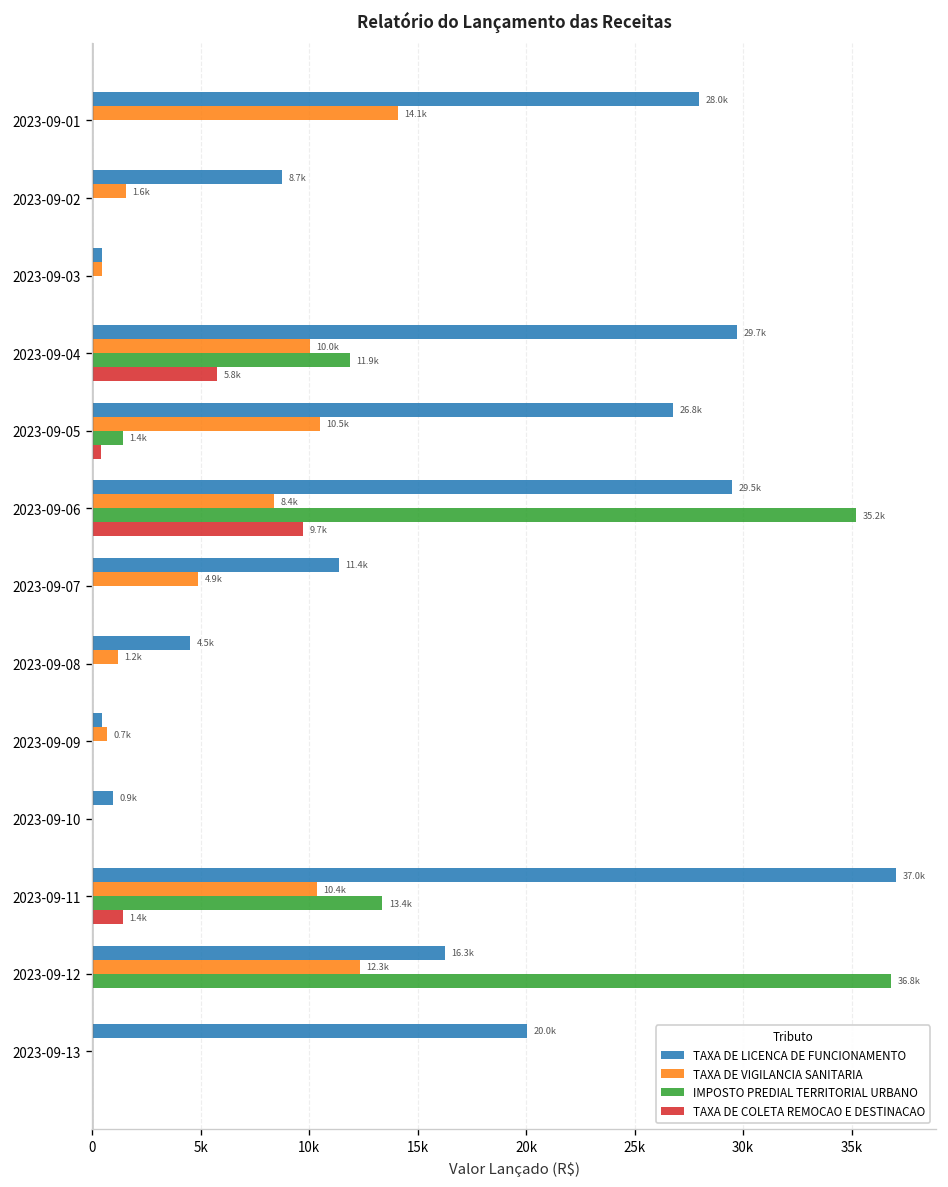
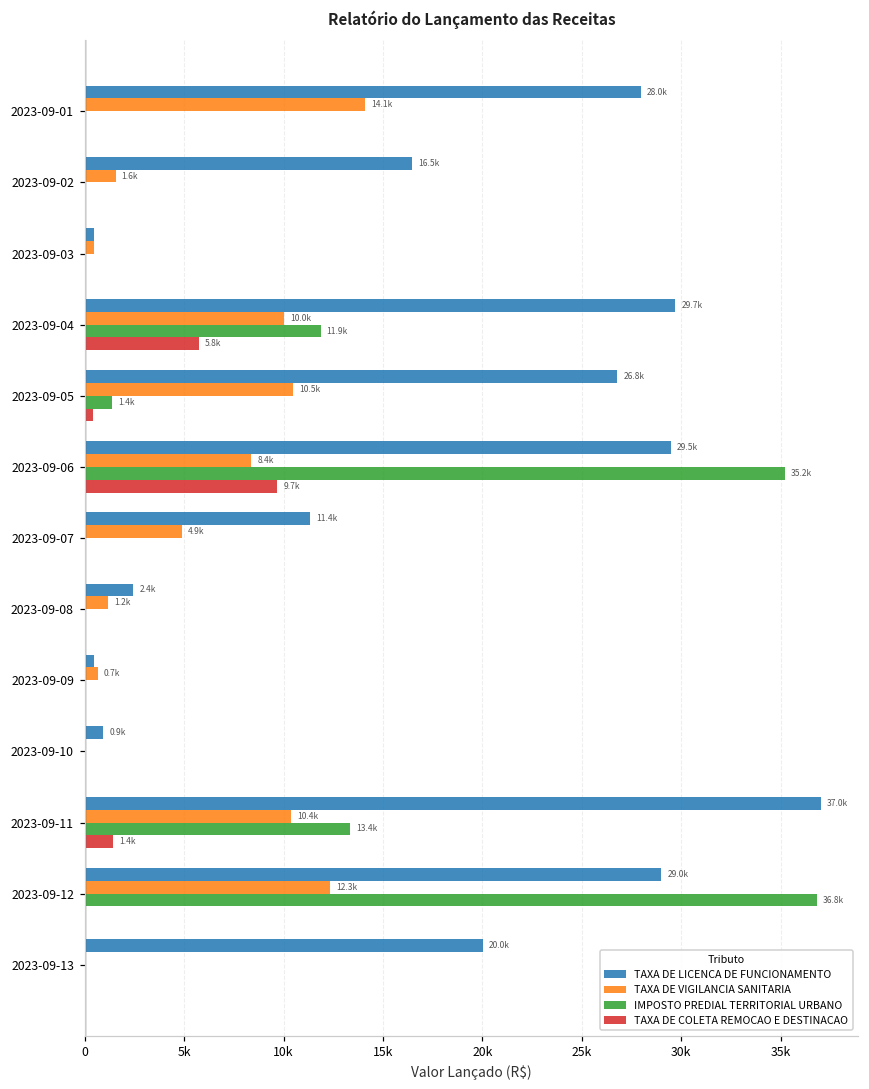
  {
    "TAXA DE LICENCA DE FUNCIONAMENTO": {
      "2023-09-01": "28.0k",
-     "2023-09-02": "8.7k",
+     "2023-09-02": "16.5k",
      "2023-09-04": "29.7k",
      "2023-09-05": "26.8k",
      "2023-09-06": "29.5k",
      "2023-09-07": "11.4k",
-     "2023-09-08": "4.5k",
+     "2023-09-08": "2.4k",
      "2023-09-10": "0.9k",
      "2023-09-11": "37.0k",
-     "2023-09-12": "16.3k",
+     "2023-09-12": "29.0k",
      "2023-09-13": "20.0k"
    },
    "TAXA DE VIGILANCIA SANITARIA": {
      "2023-09-01": "14.1k",
      "2023-09-02": "1.6k",
      "2023-09-04": "10.0k",
      "2023-09-05": "10.5k",
      "2023-09-06": "8.4k",
      "2023-09-07": "4.9k",
      "2023-09-08": "1.2k",
      "2023-09-09": "0.7k",
      "2023-09-11": "10.4k",
      "2023-09-12": "12.3k"
    },
    "IMPOSTO PREDIAL TERRITORIAL URBANO": {
      "2023-09-04": "11.9k",
      "2023-09-05": "1.4k",
      "2023-09-06": "35.2k",
      "2023-09-11": "13.4k",
      "2023-09-12": "36.8k"
    },
    "TAXA DE COLETA REMOCAO E DESTINACAO": {
      "2023-09-04": "5.8k",
      "2023-09-06": "9.7k",
      "2023-09-11": "1.4k"
    }
  }
